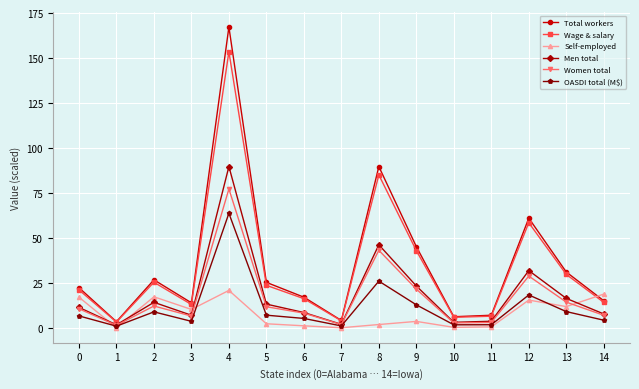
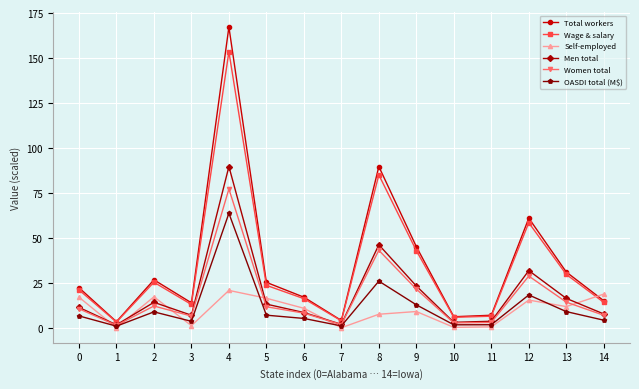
  {
    "Self-employed": {
      "0": 17,
      "2": 18,
-     "3": 11,
+     "3": 2,
      "4": 21,
-     "5": 3,
-     "6": 1,
-     "8": 2,
-     "9": 4,
+     "5": 17,
+     "6": 11,
+     "8": 8,
+     "9": 9,
      "10": 1,
      "12": 16,
      "13": 12,
      "14": 19
    }
  }
